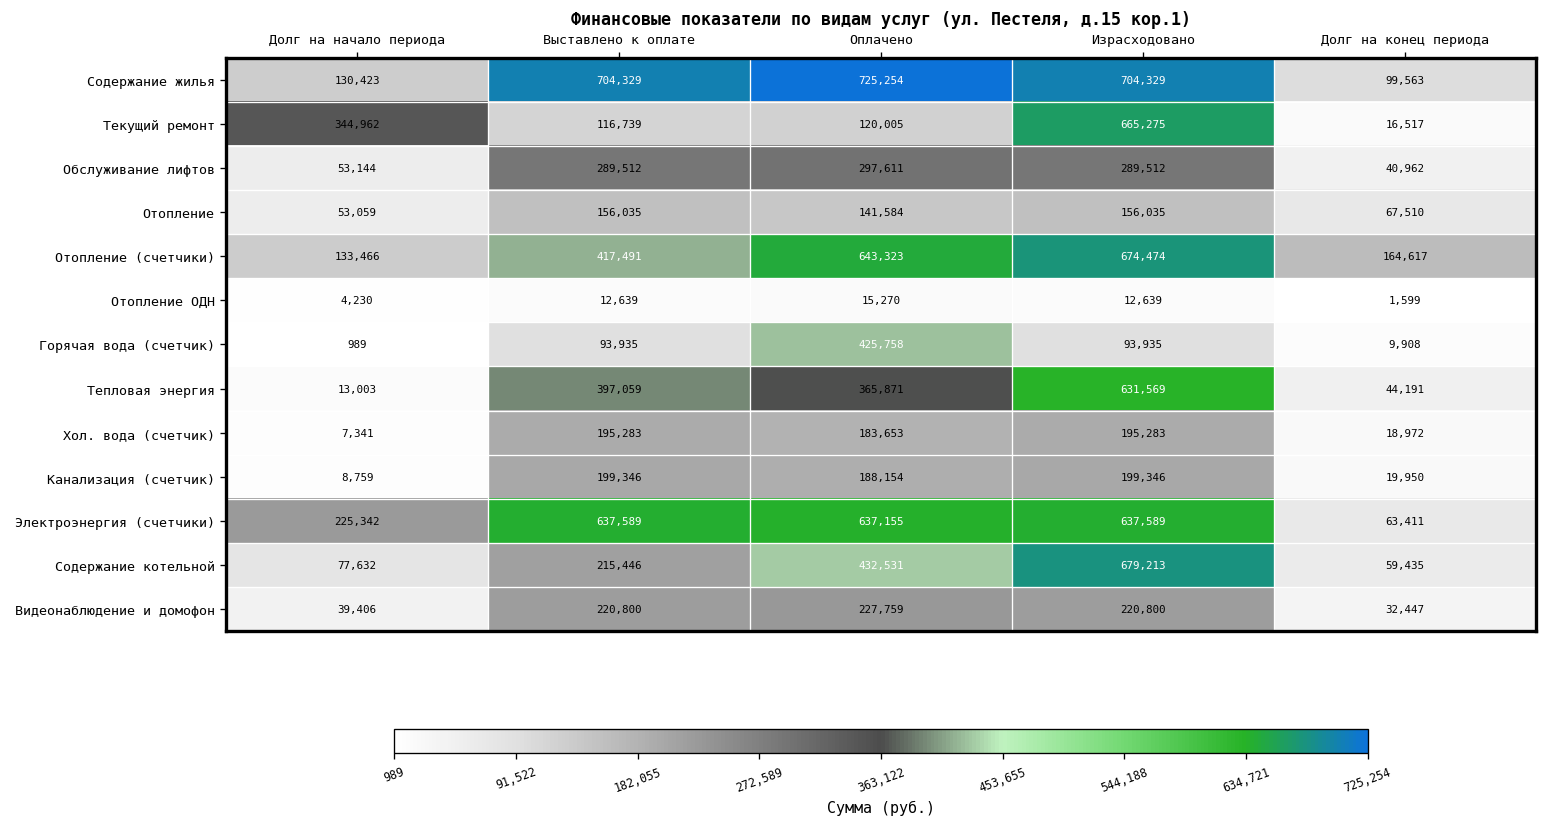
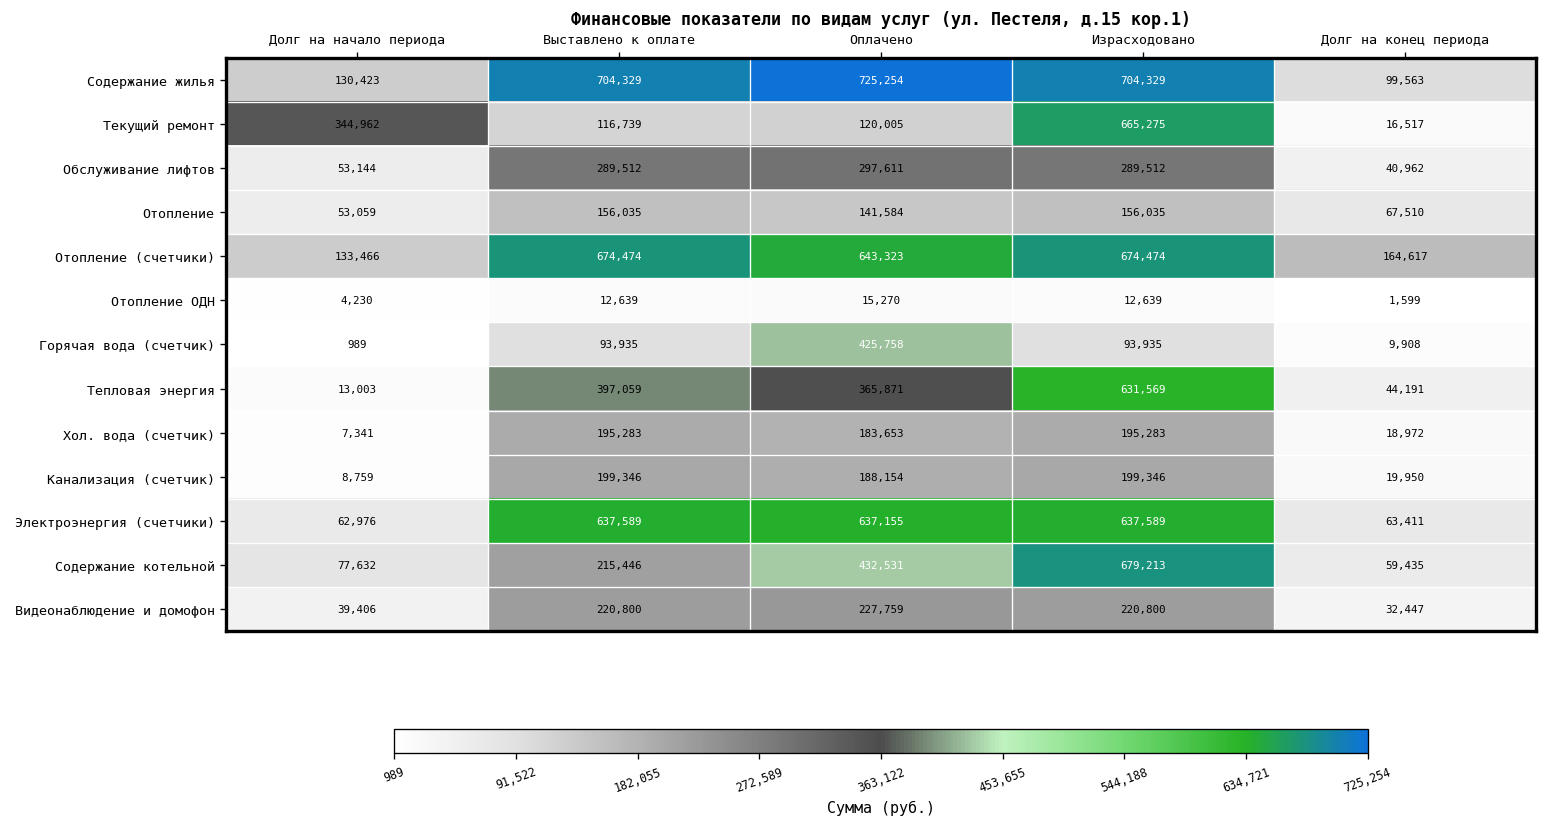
  {
    "Содержание жилья": {
      "Долг на начало периода": "130,423",
      "Выставлено к оплате": "704,329",
      "Оплачено": "725,254",
      "Израсходовано": "704,329",
      "Долг на конец периода": "99,563"
    },
    "Текущий ремонт": {
      "Долг на начало периода": "344,962",
      "Выставлено к оплате": "116,739",
      "Оплачено": "120,005",
      "Израсходовано": "665,275",
      "Долг на конец периода": "16,517"
    },
    "Обслуживание лифтов": {
      "Долг на начало периода": "53,144",
      "Выставлено к оплате": "289,512",
      "Оплачено": "297,611",
      "Израсходовано": "289,512",
      "Долг на конец периода": "40,962"
    },
    "Отопление": {
      "Долг на начало периода": "53,059",
      "Выставлено к оплате": "156,035",
      "Оплачено": "141,584",
      "Израсходовано": "156,035",
      "Долг на конец периода": "67,510"
    },
    "Отопление (счетчики)": {
      "Долг на начало периода": "133,466",
-     "Выставлено к оплате": "417,491",
+     "Выставлено к оплате": "674,474",
      "Оплачено": "643,323",
      "Израсходовано": "674,474",
      "Долг на конец периода": "164,617"
    },
    "Отопление ОДН": {
      "Долг на начало периода": "4,230",
      "Выставлено к оплате": "12,639",
      "Оплачено": "15,270",
      "Израсходовано": "12,639",
      "Долг на конец периода": "1,599"
    },
    "Горячая вода (счетчик)": {
      "Долг на начало периода": "989",
      "Выставлено к оплате": "93,935",
      "Оплачено": "425,758",
      "Израсходовано": "93,935",
      "Долг на конец периода": "9,908"
    },
    "Тепловая энергия": {
      "Долг на начало периода": "13,003",
      "Выставлено к оплате": "397,059",
      "Оплачено": "365,871",
      "Израсходовано": "631,569",
      "Долг на конец периода": "44,191"
    },
    "Хол. вода (счетчик)": {
      "Долг на начало периода": "7,341",
      "Выставлено к оплате": "195,283",
      "Оплачено": "183,653",
      "Израсходовано": "195,283",
      "Долг на конец периода": "18,972"
    },
    "Канализация (счетчик)": {
      "Долг на начало периода": "8,759",
      "Выставлено к оплате": "199,346",
      "Оплачено": "188,154",
      "Израсходовано": "199,346",
      "Долг на конец периода": "19,950"
    },
    "Электроэнергия (счетчики)": {
-     "Долг на начало периода": "225,342",
+     "Долг на начало периода": "62,976",
      "Выставлено к оплате": "637,589",
      "Оплачено": "637,155",
      "Израсходовано": "637,589",
      "Долг на конец периода": "63,411"
    },
    "Содержание котельной": {
      "Долг на начало периода": "77,632",
      "Выставлено к оплате": "215,446",
      "Оплачено": "432,531",
      "Израсходовано": "679,213",
      "Долг на конец периода": "59,435"
    },
    "Видеонаблюдение и домофон": {
      "Долг на начало периода": "39,406",
      "Выставлено к оплате": "220,800",
      "Оплачено": "227,759",
      "Израсходовано": "220,800",
      "Долг на конец периода": "32,447"
    }
  }
